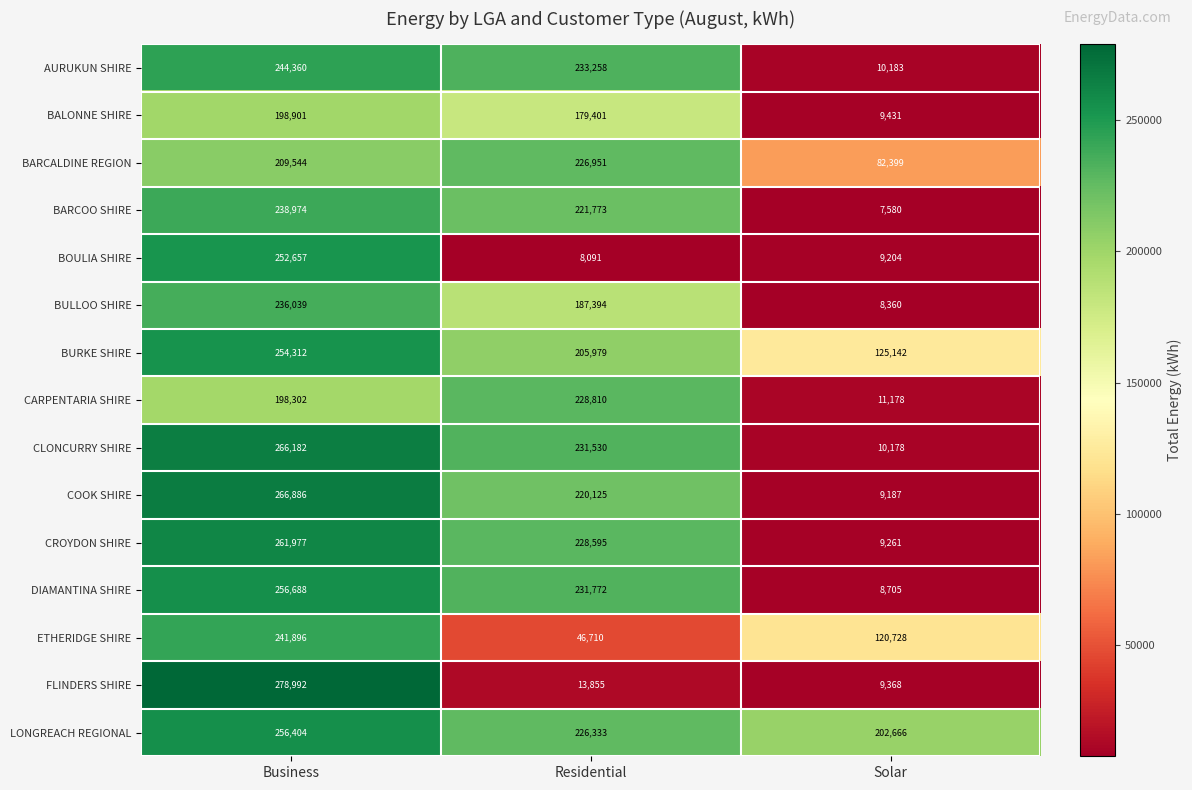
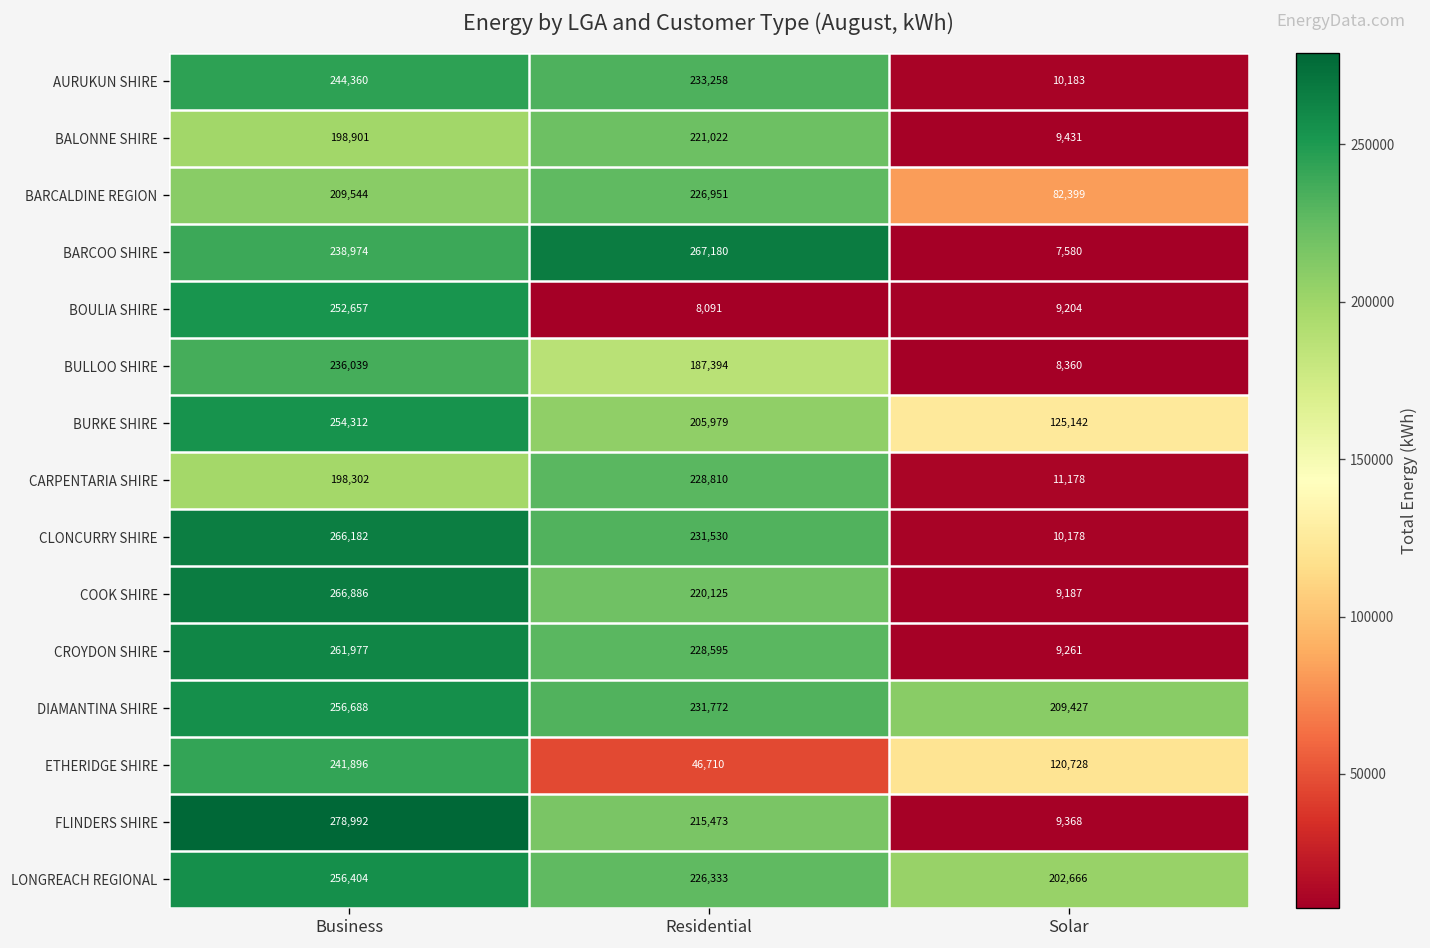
  {
    "AURUKUN SHIRE": {
      "Business": "244,360",
      "Residential": "233,258",
      "Solar": "10,183"
    },
    "BALONNE SHIRE": {
      "Business": "198,901",
-     "Residential": "179,401",
+     "Residential": "221,022",
      "Solar": "9,431"
    },
    "BARCALDINE REGION": {
      "Business": "209,544",
      "Residential": "226,951",
      "Solar": "82,399"
    },
    "BARCOO SHIRE": {
      "Business": "238,974",
-     "Residential": "221,773",
+     "Residential": "267,180",
      "Solar": "7,580"
    },
    "BOULIA SHIRE": {
      "Business": "252,657",
      "Residential": "8,091",
      "Solar": "9,204"
    },
    "BULLOO SHIRE": {
      "Business": "236,039",
      "Residential": "187,394",
      "Solar": "8,360"
    },
    "BURKE SHIRE": {
      "Business": "254,312",
      "Residential": "205,979",
      "Solar": "125,142"
    },
    "CARPENTARIA SHIRE": {
      "Business": "198,302",
      "Residential": "228,810",
      "Solar": "11,178"
    },
    "CLONCURRY SHIRE": {
      "Business": "266,182",
      "Residential": "231,530",
      "Solar": "10,178"
    },
    "COOK SHIRE": {
      "Business": "266,886",
      "Residential": "220,125",
      "Solar": "9,187"
    },
    "CROYDON SHIRE": {
      "Business": "261,977",
      "Residential": "228,595",
      "Solar": "9,261"
    },
    "DIAMANTINA SHIRE": {
      "Business": "256,688",
      "Residential": "231,772",
-     "Solar": "8,705"
+     "Solar": "209,427"
    },
    "ETHERIDGE SHIRE": {
      "Business": "241,896",
      "Residential": "46,710",
      "Solar": "120,728"
    },
    "FLINDERS SHIRE": {
      "Business": "278,992",
-     "Residential": "13,855",
+     "Residential": "215,473",
      "Solar": "9,368"
    },
    "LONGREACH REGIONAL": {
      "Business": "256,404",
      "Residential": "226,333",
      "Solar": "202,666"
    }
  }
